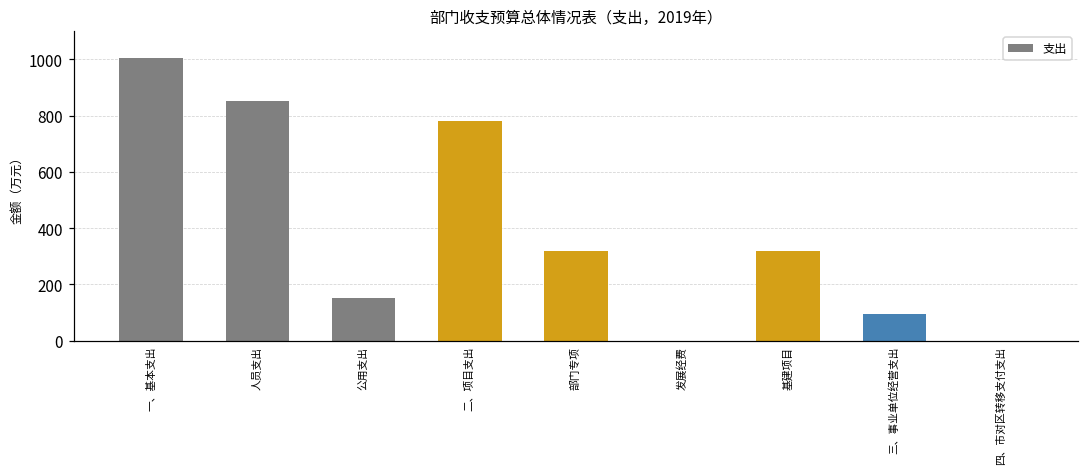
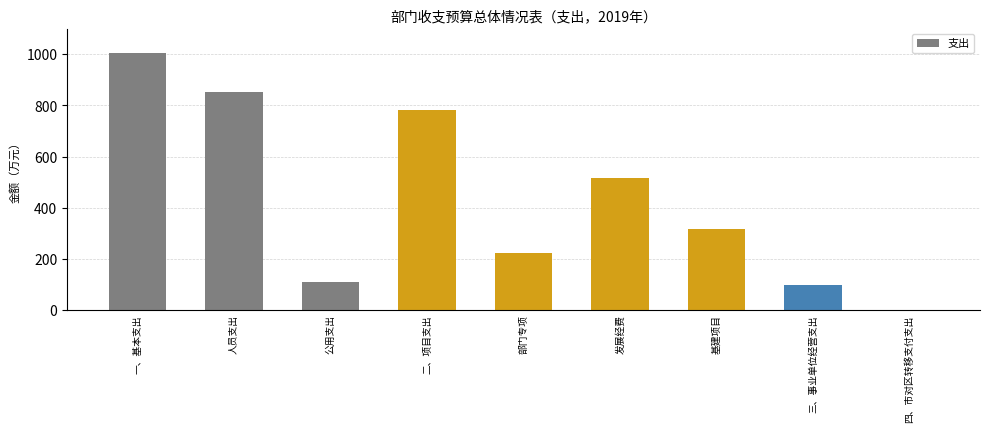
  {
    "一、基本支出": 1000,
    "人员支出": 850,
-   "公用支出": 150,
+   "公用支出": 110,
    "二、项目支出": 780,
-   "部门专项": 320,
-   "发展经费": 0,
+   "部门专项": 220,
+   "发展经费": 520,
    "基建项目": 320,
    "三、事业单位经营支出": 100,
    "四、市对区转移支付支出": 0
  }
